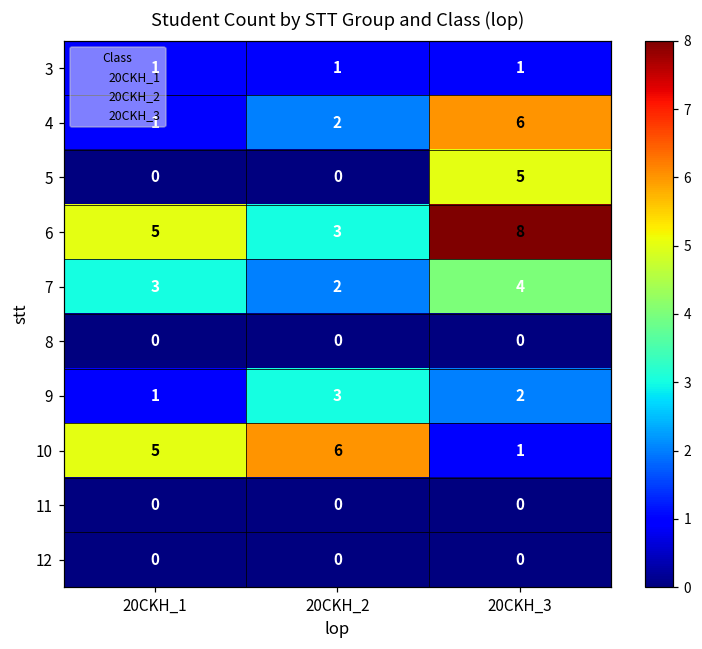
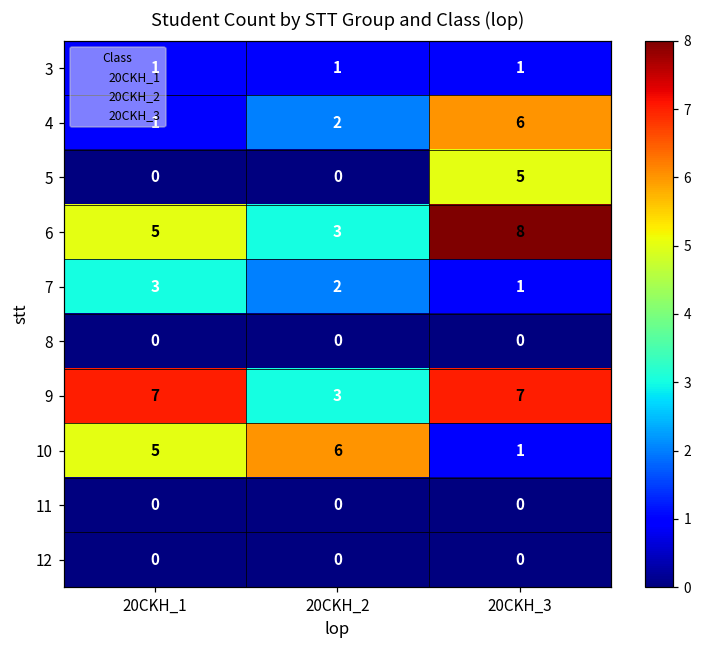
  {
    "3": {
      "20CKH_2": 1,
      "20CKH_3": 1
    },
    "4": {
      "20CKH_2": 2,
      "20CKH_3": 6
    },
    "5": {
      "20CKH_1": 0,
      "20CKH_2": 0,
      "20CKH_3": 5
    },
    "6": {
      "20CKH_1": 5,
      "20CKH_2": 3,
      "20CKH_3": 8
    },
    "7": {
      "20CKH_1": 3,
      "20CKH_2": 2,
-     "20CKH_3": 4
+     "20CKH_3": 1
    },
    "8": {
      "20CKH_1": 0,
      "20CKH_2": 0,
      "20CKH_3": 0
    },
    "9": {
-     "20CKH_1": 1,
+     "20CKH_1": 7,
      "20CKH_2": 3,
-     "20CKH_3": 2
+     "20CKH_3": 7
    },
    "10": {
      "20CKH_1": 5,
      "20CKH_2": 6,
      "20CKH_3": 1
    },
    "11": {
      "20CKH_1": 0,
      "20CKH_2": 0,
      "20CKH_3": 0
    },
    "12": {
      "20CKH_1": 0,
      "20CKH_2": 0,
      "20CKH_3": 0
    }
  }
